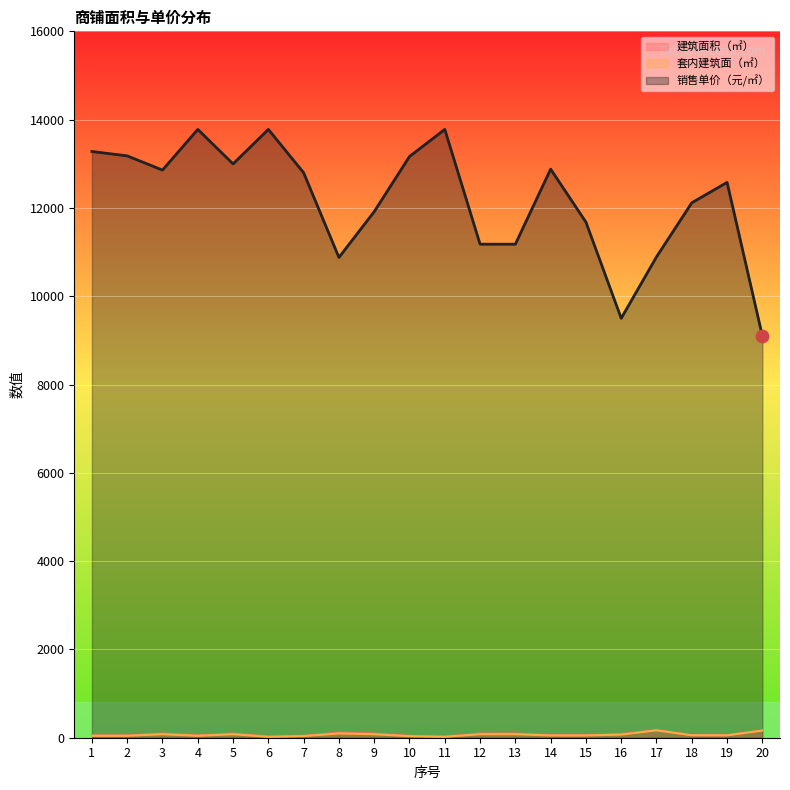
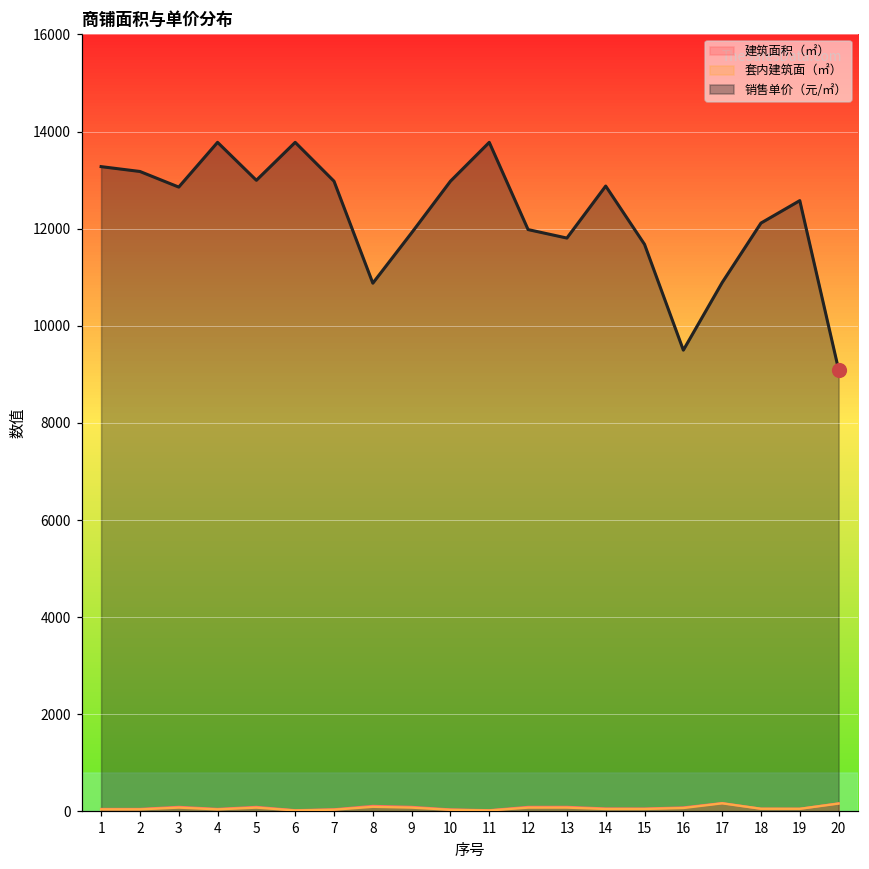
  {
    "销售单价（元/㎡）": {
      "1": 13300,
      "2": 13200,
      "3": 12900,
      "4": 13800,
      "5": 13000,
      "6": 13800,
-     "7": 12800,
+     "7": 13000,
      "8": 10900,
      "9": 11900,
-     "10": 13200,
+     "10": 13000,
      "11": 13800,
-     "12": 11200,
-     "13": 11200,
+     "12": 12000,
+     "13": 11800,
      "14": 12900,
      "15": 11700,
      "16": 9500,
      "17": 10900,
      "18": 12100,
      "19": 12600
    }
  }
